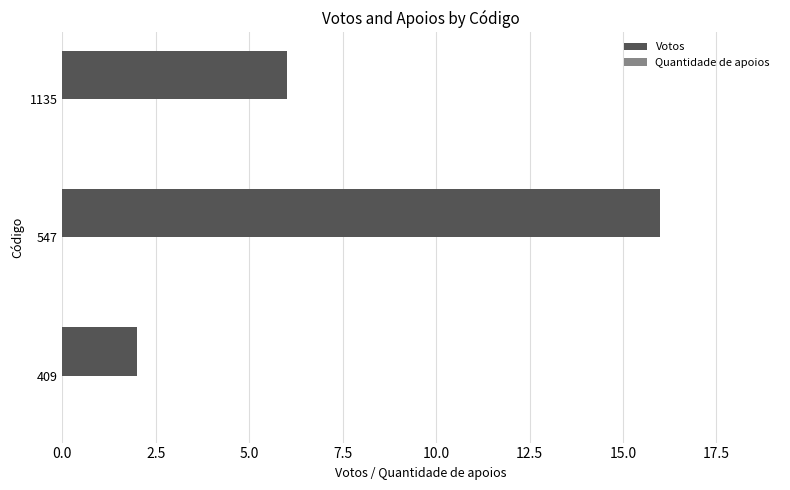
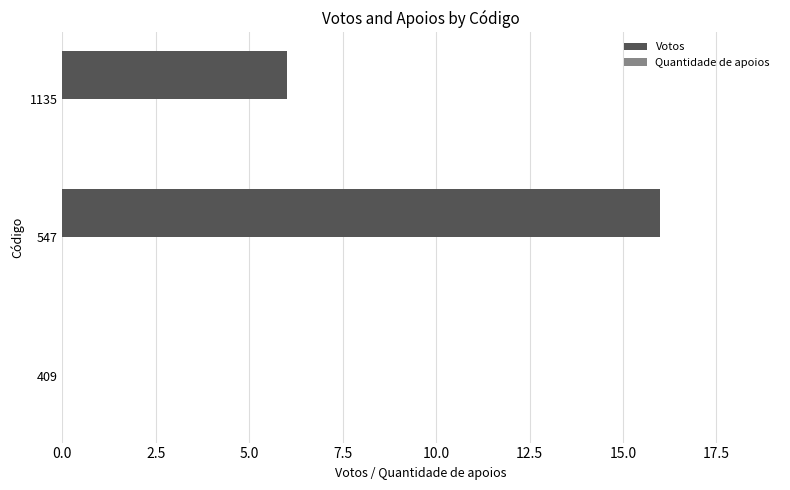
  {
    "Votos": {
      "1135": 6,
      "547": 16,
-     "409": 2
+     "409": 0
    },
    "Quantidade de apoios": {
      "1135": 0,
      "547": 0,
      "409": 0
    }
  }
